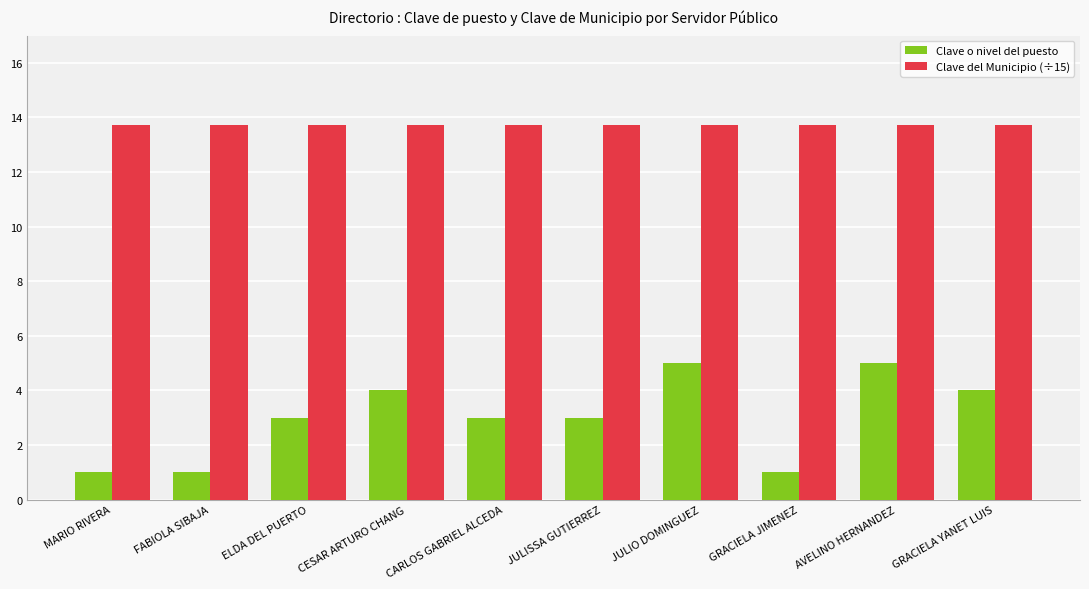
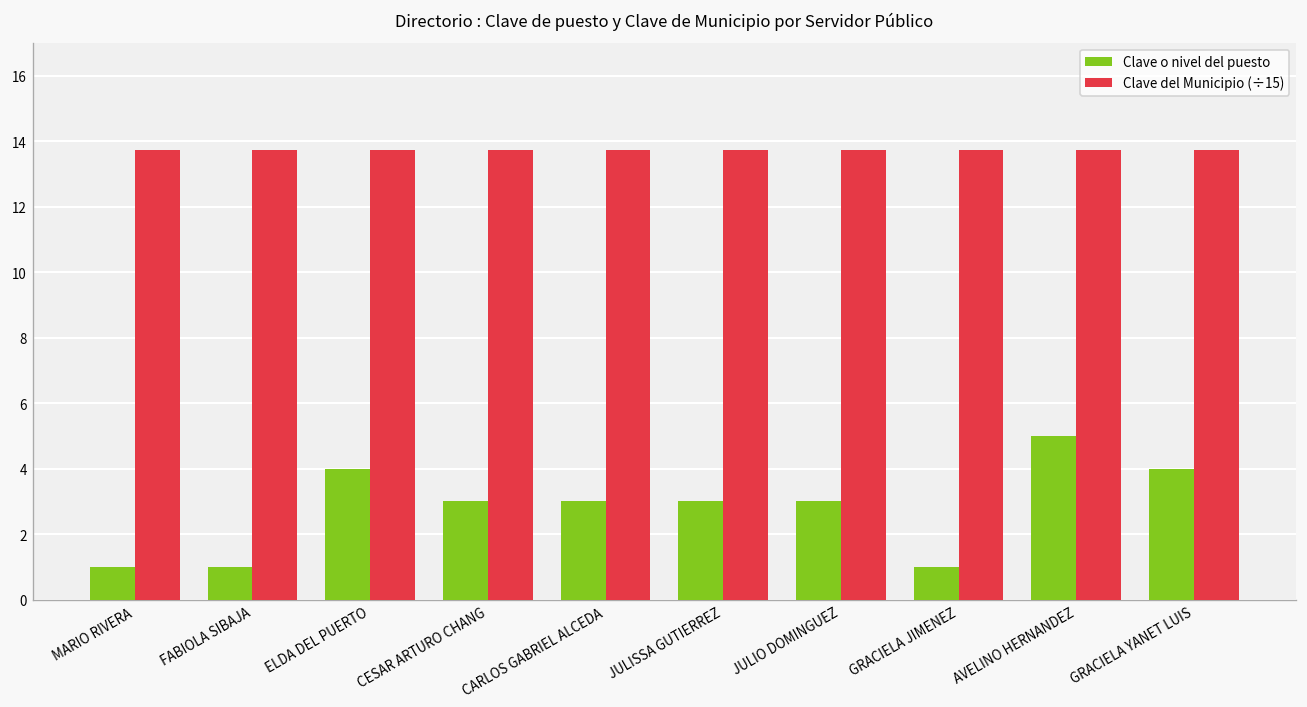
  {
    "Clave o nivel del puesto": {
      "MARIO RIVERA": 1,
      "FABIOLA SIBAJA": 1,
-     "ELDA DEL PUERTO": 3,
-     "CESAR ARTURO CHANG": 4,
+     "ELDA DEL PUERTO": 4,
+     "CESAR ARTURO CHANG": 3,
      "CARLOS GABRIEL ALCEDA": 3,
      "JULISSA GUTIERREZ": 3,
-     "JULIO DOMINGUEZ": 5,
+     "JULIO DOMINGUEZ": 3,
      "GRACIELA JIMENEZ": 1,
      "AVELINO HERNANDEZ": 5,
      "GRACIELA YANET LUIS": 4
    },
    "Clave del Municipio (÷15)": {
      "MARIO RIVERA": 13.7,
      "FABIOLA SIBAJA": 13.7,
      "ELDA DEL PUERTO": 13.7,
      "CESAR ARTURO CHANG": 13.7,
      "CARLOS GABRIEL ALCEDA": 13.7,
      "JULISSA GUTIERREZ": 13.7,
      "JULIO DOMINGUEZ": 13.7,
      "GRACIELA JIMENEZ": 13.7,
      "AVELINO HERNANDEZ": 13.7,
      "GRACIELA YANET LUIS": 13.7
    }
  }
